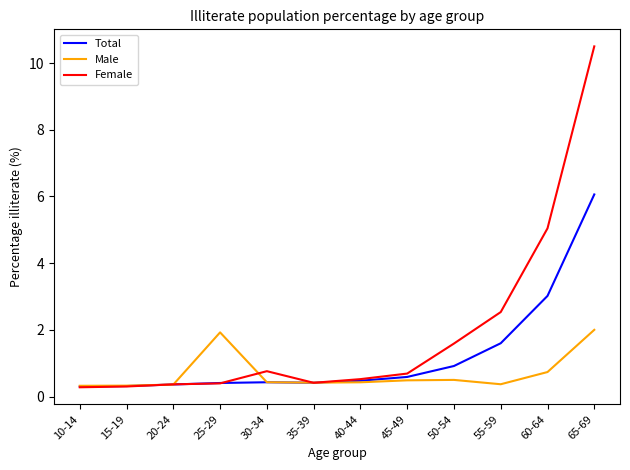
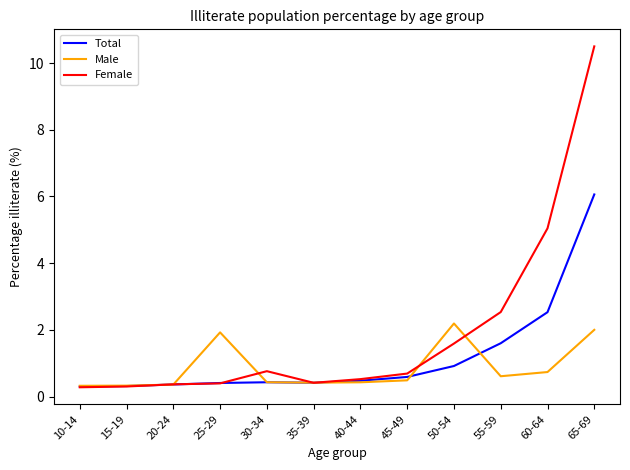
  {
    "Total": {
      "45-49": 0.6,
      "50-54": 0.9,
      "55-59": 1.6,
-     "60-64": 3.0,
+     "60-64": 2.5,
      "65-69": 6.1
    },
    "Male": {
      "25-29": 1.9,
      "45-49": 0.5,
-     "50-54": 0.5,
-     "55-59": 0.4,
+     "50-54": 2.2,
+     "55-59": 0.6,
      "60-64": 0.7,
      "65-69": 2.0
    },
    "Female": {
      "30-34": 0.8,
      "45-49": 0.7,
      "50-54": 1.6,
      "55-59": 2.5,
      "60-64": 5.0,
      "65-69": 10.5
    }
  }
